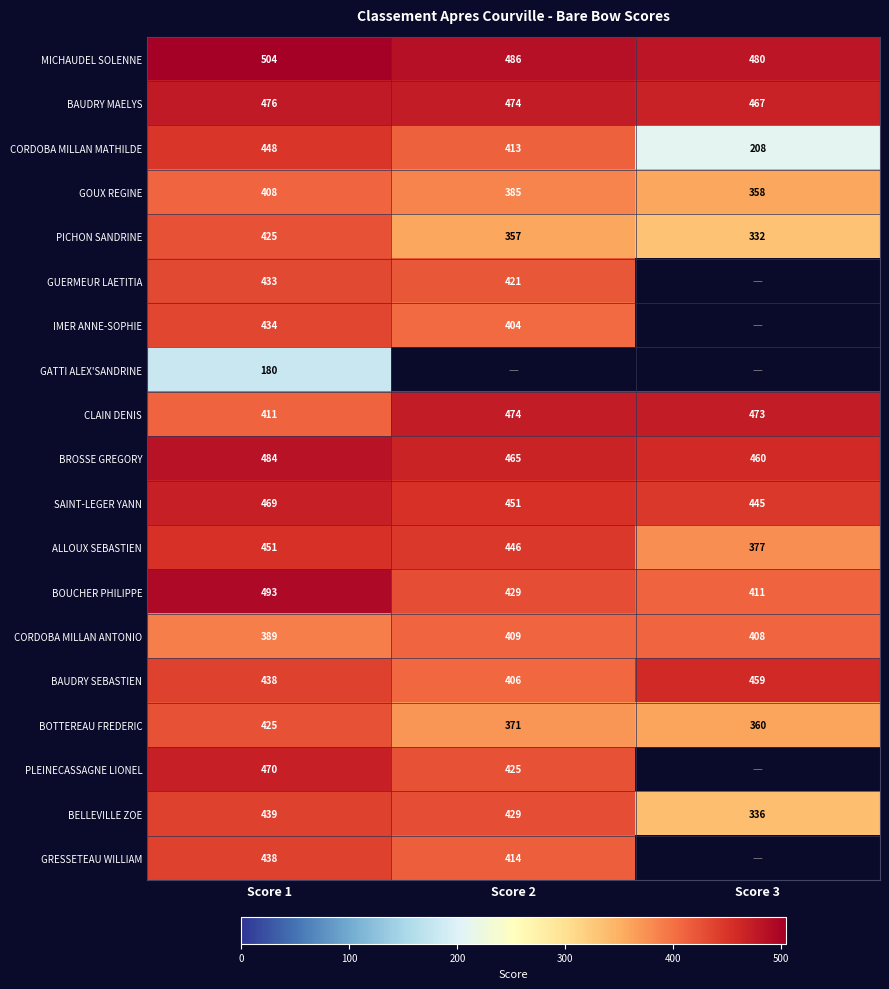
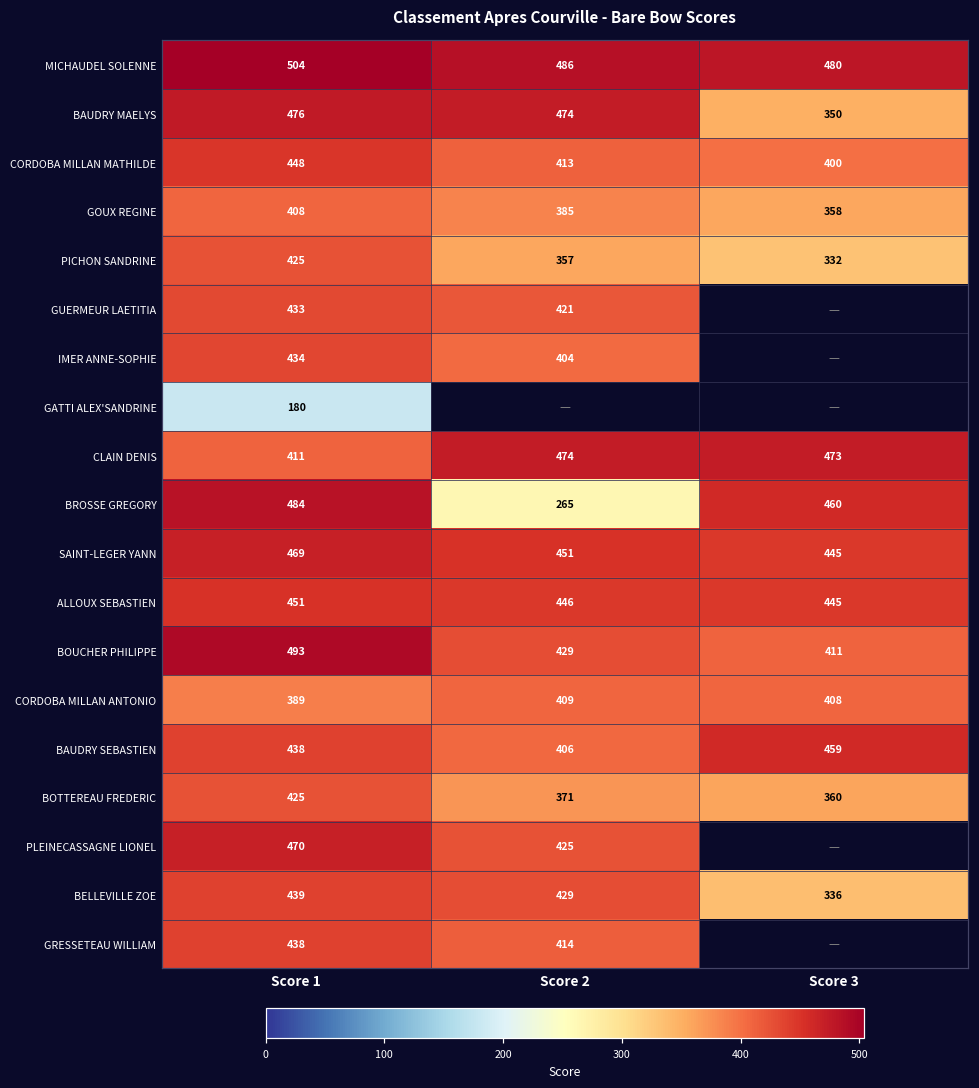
  {
    "MICHAUDEL SOLENNE": {
      "Score 1": 504,
      "Score 2": 486,
      "Score 3": 480
    },
    "BAUDRY MAELYS": {
      "Score 1": 476,
      "Score 2": 474,
-     "Score 3": 467
+     "Score 3": 350
    },
    "CORDOBA MILLAN MATHILDE": {
      "Score 1": 448,
      "Score 2": 413,
-     "Score 3": 208
+     "Score 3": 400
    },
    "GOUX REGINE": {
      "Score 1": 408,
      "Score 2": 385,
      "Score 3": 358
    },
    "PICHON SANDRINE": {
      "Score 1": 425,
      "Score 2": 357,
      "Score 3": 332
    },
    "GUERMEUR LAETITIA": {
      "Score 1": 433,
      "Score 2": 421
    },
    "IMER ANNE-SOPHIE": {
      "Score 1": 434,
      "Score 2": 404
    },
    "GATTI ALEX'SANDRINE": {
      "Score 1": 180
    },
    "CLAIN DENIS": {
      "Score 1": 411,
      "Score 2": 474,
      "Score 3": 473
    },
    "BROSSE GREGORY": {
      "Score 1": 484,
-     "Score 2": 465,
+     "Score 2": 265,
      "Score 3": 460
    },
    "SAINT-LEGER YANN": {
      "Score 1": 469,
      "Score 2": 451,
      "Score 3": 445
    },
    "ALLOUX SEBASTIEN": {
      "Score 1": 451,
      "Score 2": 446,
-     "Score 3": 377
+     "Score 3": 445
    },
    "BOUCHER PHILIPPE": {
      "Score 1": 493,
      "Score 2": 429,
      "Score 3": 411
    },
    "CORDOBA MILLAN ANTONIO": {
      "Score 1": 389,
      "Score 2": 409,
      "Score 3": 408
    },
    "BAUDRY SEBASTIEN": {
      "Score 1": 438,
      "Score 2": 406,
      "Score 3": 459
    },
    "BOTTEREAU FREDERIC": {
      "Score 1": 425,
      "Score 2": 371,
      "Score 3": 360
    },
    "PLEINECASSAGNE LIONEL": {
      "Score 1": 470,
      "Score 2": 425
    },
    "BELLEVILLE ZOE": {
      "Score 1": 439,
      "Score 2": 429,
      "Score 3": 336
    },
    "GRESSETEAU WILLIAM": {
      "Score 1": 438,
      "Score 2": 414
    }
  }
